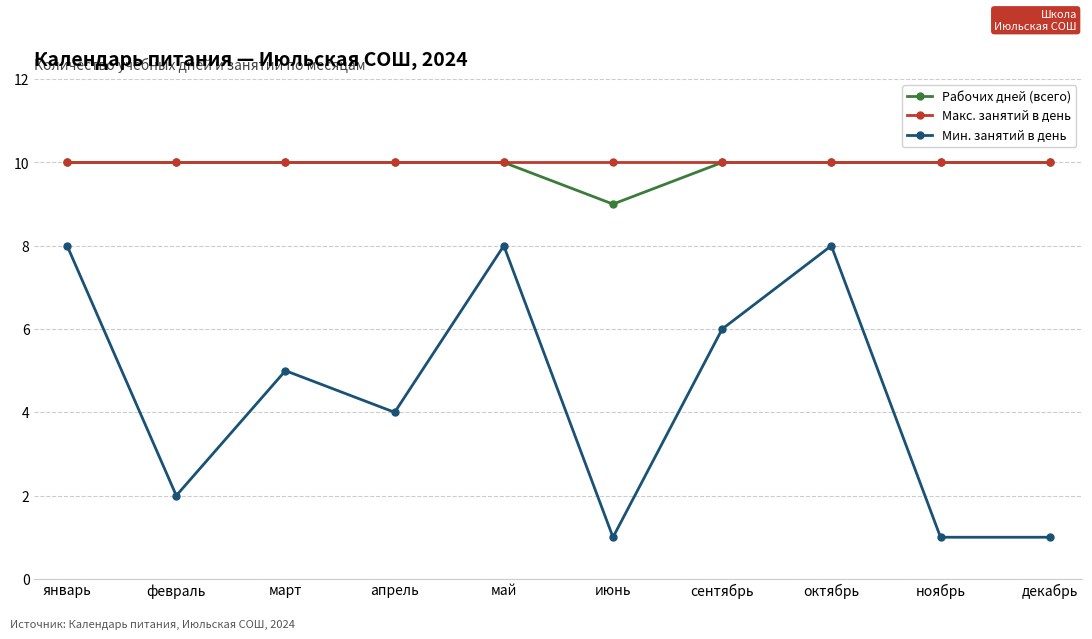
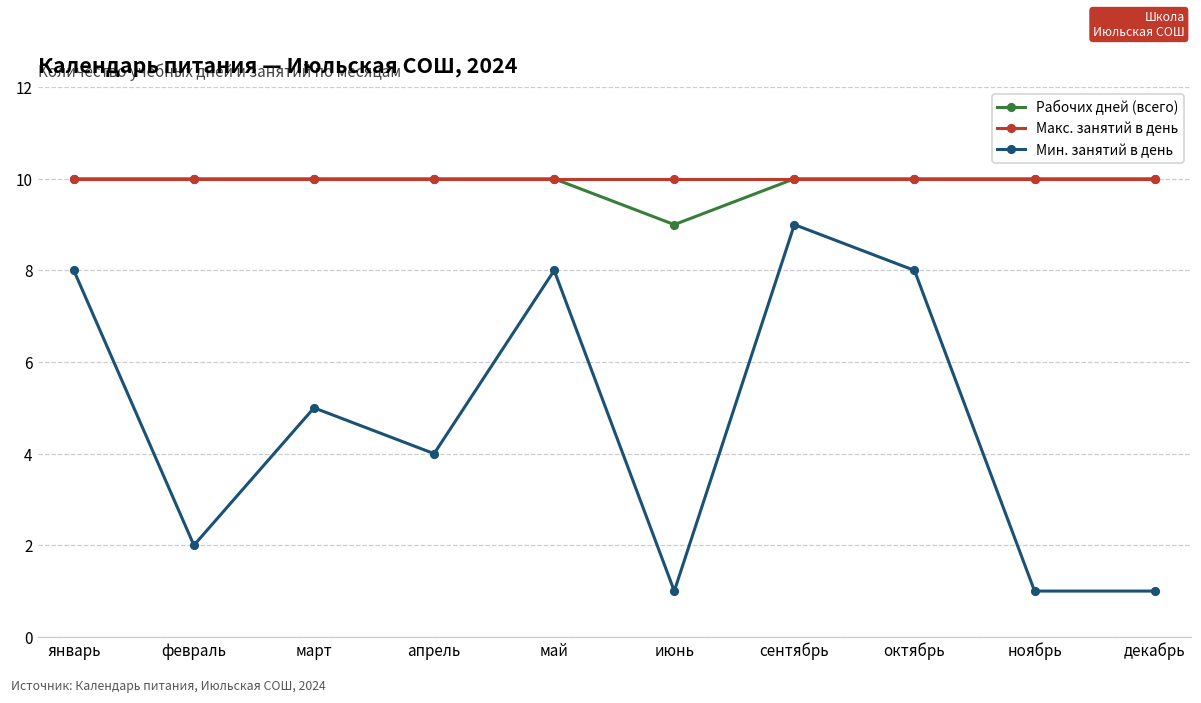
  {
    "Рабочих дней (всего)": {
      "июнь": 9
    },
    "Макс. занятий в день": {
      "июнь": 10
    },
    "Мин. занятий в день": {
      "январь": 8,
      "февраль": 2,
      "март": 5,
      "апрель": 4,
      "май": 8,
      "июнь": 1,
-     "сентябрь": 6,
+     "сентябрь": 9,
      "октябрь": 8,
      "ноябрь": 1,
      "декабрь": 1
    }
  }
